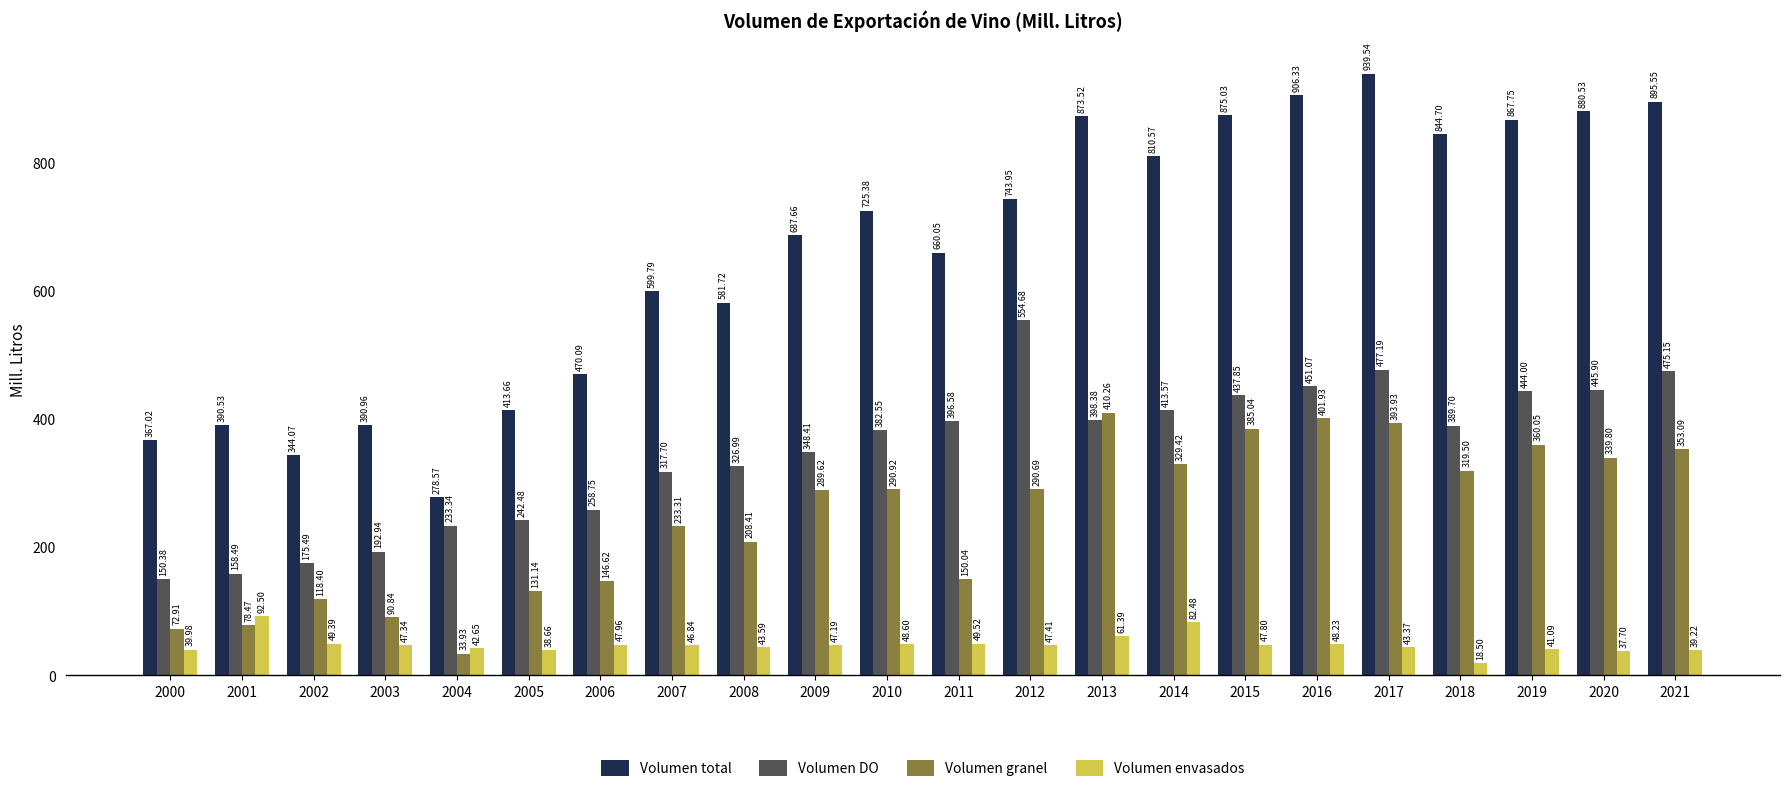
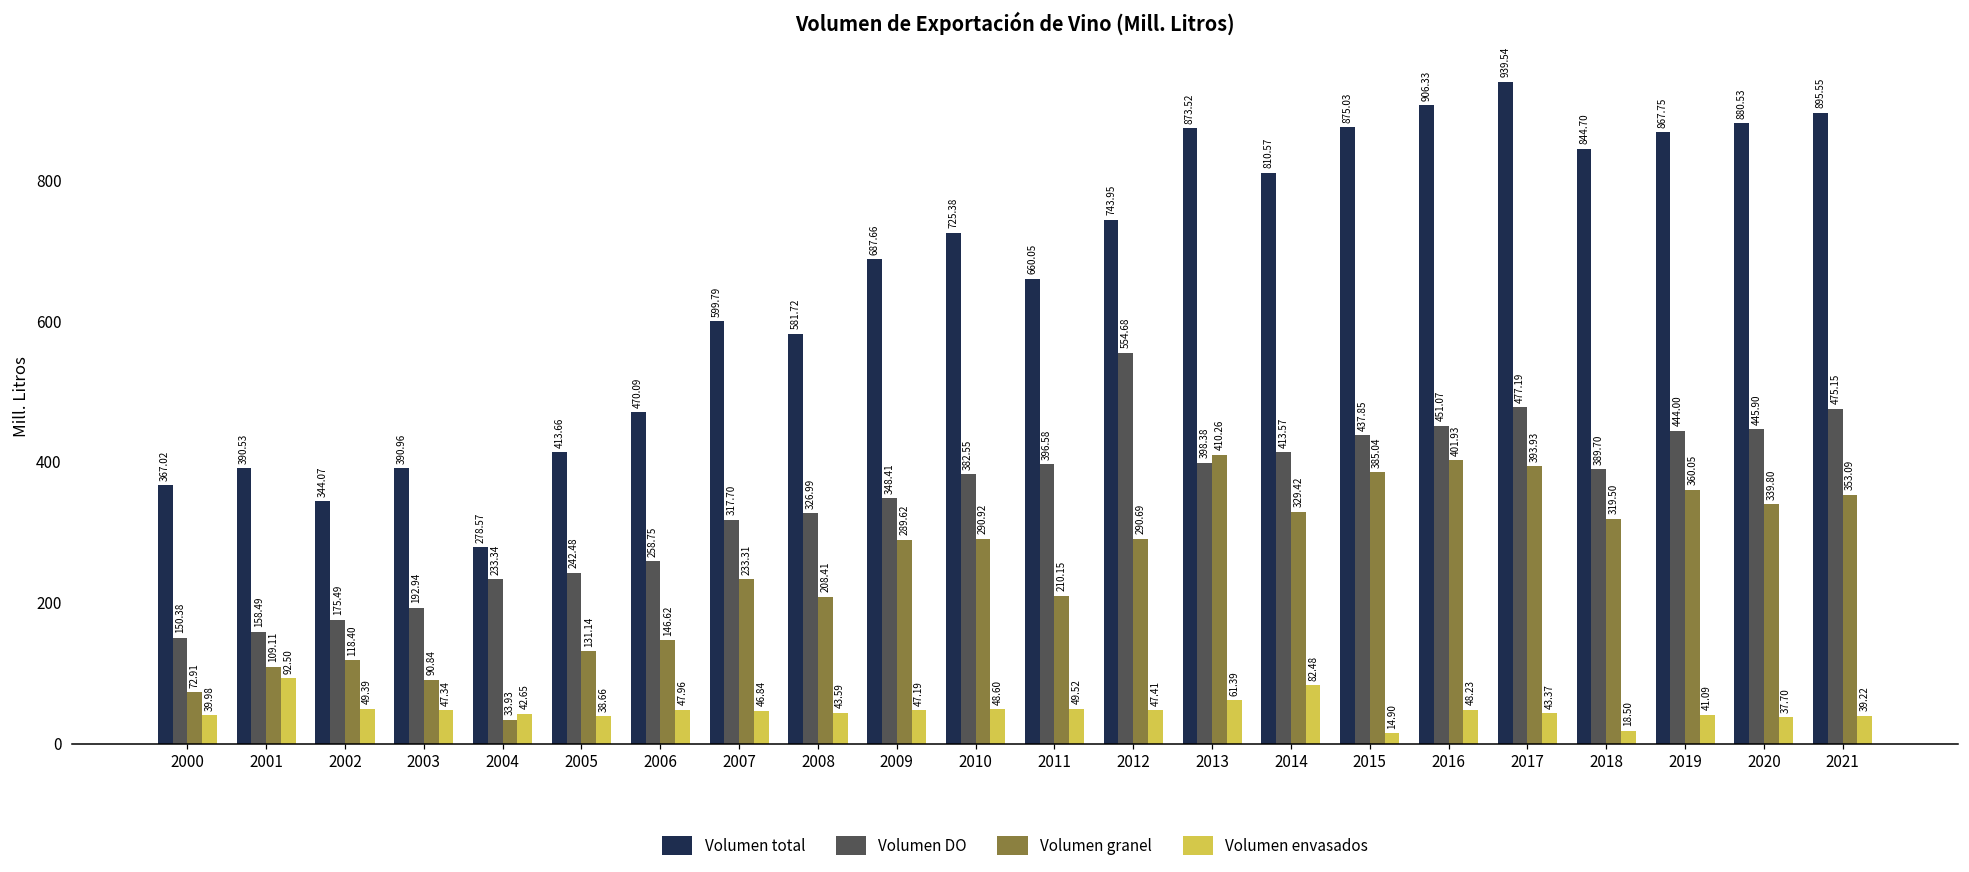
  {
    "Volumen total": {
      "2000": 367.02,
      "2001": 390.53,
      "2002": 344.07,
      "2003": 390.96,
      "2004": 278.57,
      "2005": 413.66,
      "2006": 470.09,
      "2007": 599.79,
      "2008": 581.72,
      "2009": 687.66,
      "2010": 725.38,
      "2011": 660.05,
      "2012": 743.95,
      "2013": 873.52,
      "2014": 810.57,
      "2015": 875.03,
      "2016": 906.33,
      "2017": 939.54,
      "2018": 844.70,
      "2019": 867.75,
      "2020": 880.53,
      "2021": 895.55
    },
    "Volumen DO": {
      "2000": 150.38,
      "2001": 158.49,
      "2002": 175.49,
      "2003": 192.94,
      "2004": 233.34,
      "2005": 242.48,
      "2006": 258.75,
      "2007": 317.70,
      "2008": 326.99,
      "2009": 348.41,
      "2010": 382.55,
      "2011": 396.58,
      "2012": 554.68,
      "2013": 398.38,
      "2014": 413.57,
      "2015": 437.85,
      "2016": 451.07,
      "2017": 477.19,
      "2018": 389.70,
      "2019": 444.00,
      "2020": 445.90,
      "2021": 475.15
    },
    "Volumen granel": {
      "2000": 72.91,
-     "2001": 78.47,
+     "2001": 109.11,
      "2002": 118.40,
      "2003": 90.84,
      "2004": 33.93,
      "2005": 131.14,
      "2006": 146.62,
      "2007": 233.31,
      "2008": 208.41,
      "2009": 289.62,
      "2010": 290.92,
-     "2011": 150.04,
+     "2011": 210.15,
      "2012": 290.69,
      "2013": 410.26,
      "2014": 329.42,
      "2015": 385.04,
      "2016": 401.93,
      "2017": 393.93,
      "2018": 319.50,
      "2019": 360.05,
      "2020": 339.80,
      "2021": 353.09
    },
    "Volumen envasados": {
      "2000": 39.98,
      "2001": 92.50,
      "2002": 49.39,
      "2003": 47.34,
      "2004": 42.65,
      "2005": 38.66,
      "2006": 47.96,
      "2007": 46.84,
      "2008": 43.59,
      "2009": 47.19,
      "2010": 48.60,
      "2011": 49.52,
      "2012": 47.41,
      "2013": 61.39,
      "2014": 82.48,
-     "2015": 47.80,
+     "2015": 14.90,
      "2016": 48.23,
      "2017": 43.37,
      "2018": 18.50,
      "2019": 41.09,
      "2020": 37.70,
      "2021": 39.22
    }
  }
